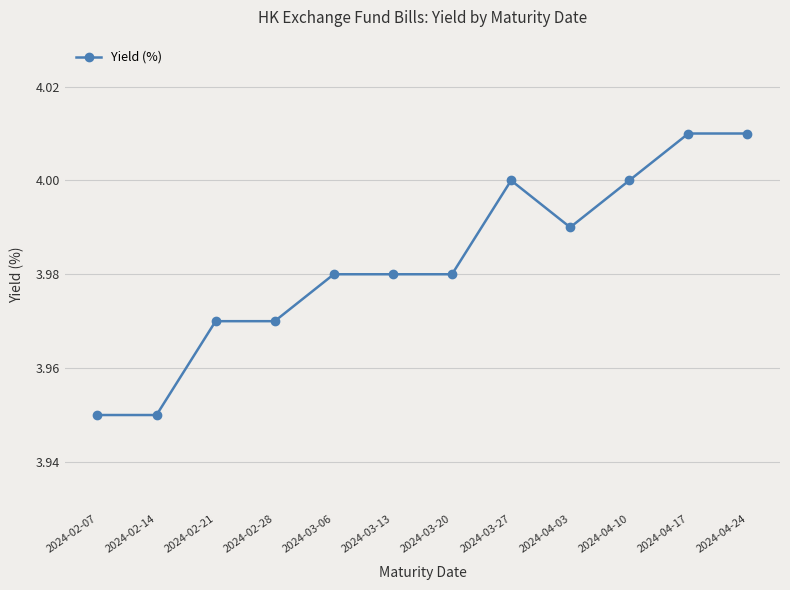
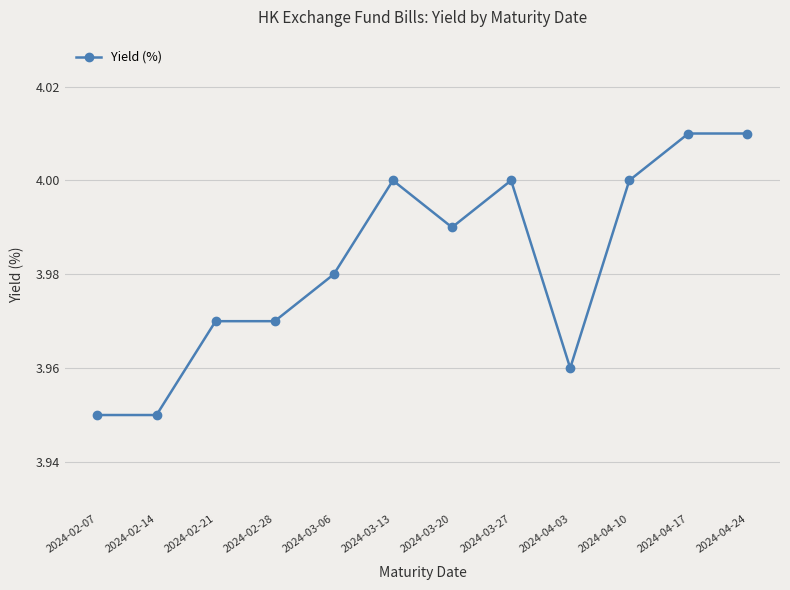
  {
    "2024-02-07": 3.95,
    "2024-02-14": 3.95,
    "2024-02-21": 3.97,
    "2024-02-28": 3.97,
    "2024-03-06": 3.98,
-   "2024-03-13": 3.98,
-   "2024-03-20": 3.98,
+   "2024-03-13": 4.00,
+   "2024-03-20": 3.99,
    "2024-03-27": 4.00,
-   "2024-04-03": 3.99,
+   "2024-04-03": 3.96,
    "2024-04-10": 4.00,
    "2024-04-17": 4.01,
    "2024-04-24": 4.01
  }
